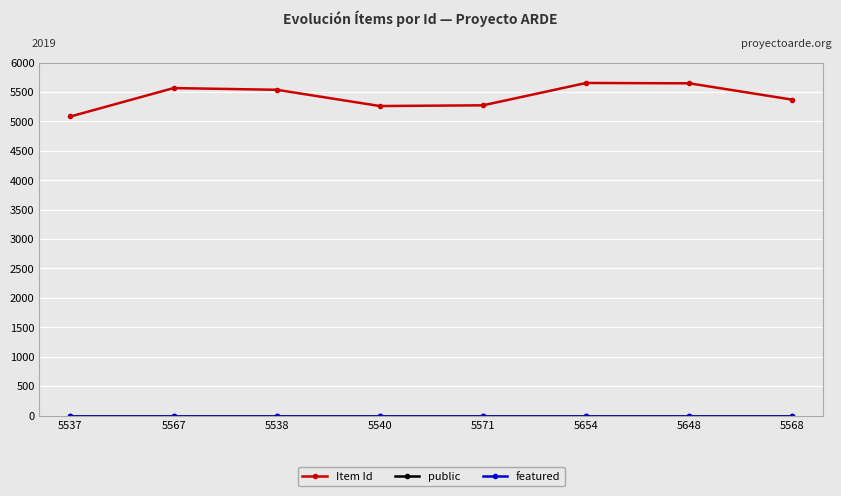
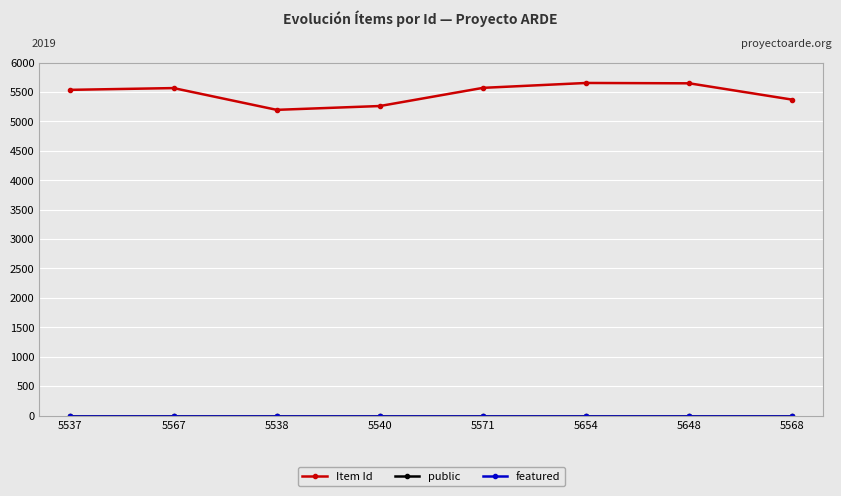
  {
    "Item Id": {
-     "5537": 5100,
+     "5537": 5500,
      "5567": 5600,
-     "5538": 5500,
+     "5538": 5200,
      "5540": 5300,
-     "5571": 5300,
+     "5571": 5600,
      "5654": 5700,
      "5648": 5600,
      "5568": 5400
    },
    "featured": {
      "5537": 0,
      "5567": 0,
      "5538": 0,
      "5540": 0,
      "5571": 0,
      "5654": 0,
      "5648": 0,
      "5568": 0
    }
  }
